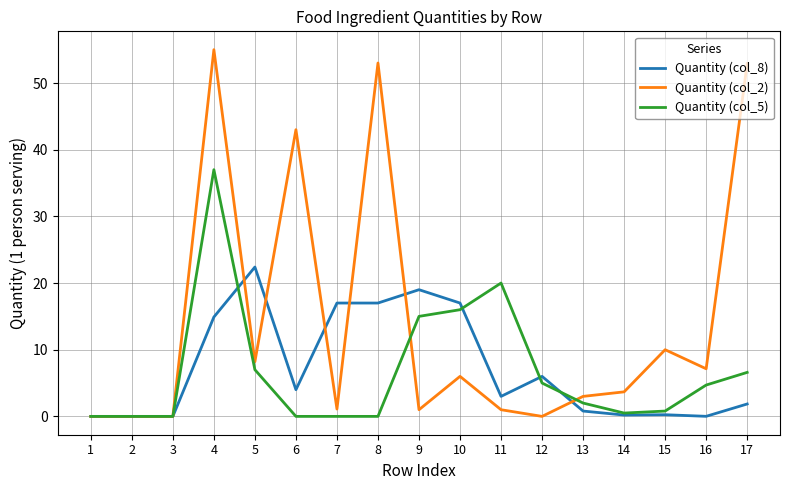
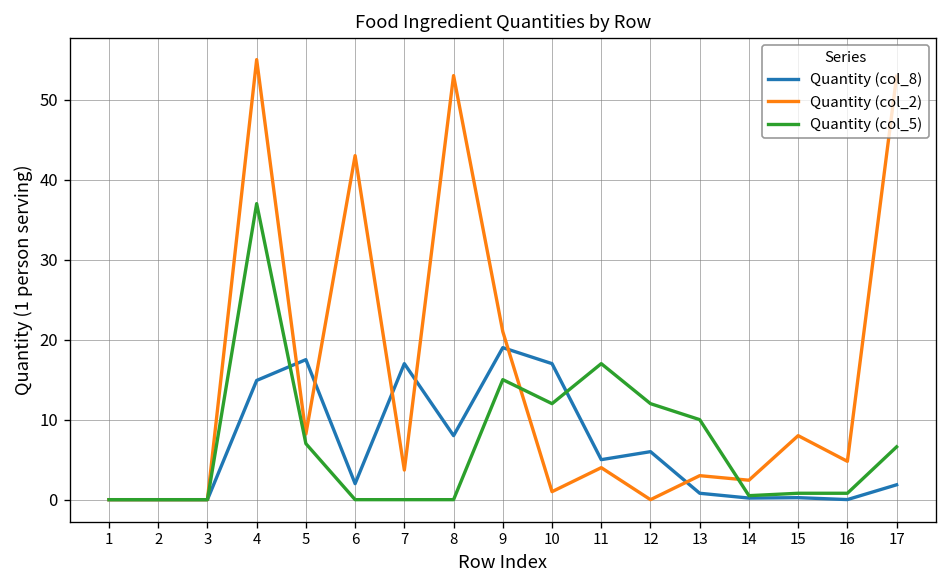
  {
    "Quantity (col_8)": {
      "4": 15,
-     "5": 22,
-     "6": 4,
+     "5": 18,
+     "6": 2,
      "7": 17,
-     "8": 17,
+     "8": 8,
      "9": 19,
      "10": 17,
-     "11": 3,
+     "11": 5,
      "12": 6,
      "13": 1,
      "15": 0,
      "16": 0,
      "17": 2
    },
    "Quantity (col_2)": {
      "4": 55,
      "5": 8,
      "6": 43,
-     "7": 1,
+     "7": 4,
      "8": 53,
-     "9": 1,
-     "10": 6,
-     "11": 1,
+     "9": 21,
+     "10": 1,
+     "11": 4,
      "12": 0,
      "13": 3,
-     "14": 4,
-     "15": 10,
-     "16": 7
+     "14": 2,
+     "15": 8,
+     "16": 5
    },
    "Quantity (col_5)": {
      "4": 37,
      "5": 7,
      "6": 0,
      "7": 0,
      "8": 0,
      "9": 15,
-     "10": 16,
-     "11": 20,
-     "12": 5,
-     "13": 2,
+     "10": 12,
+     "11": 17,
+     "12": 12,
+     "13": 10,
      "15": 1,
-     "16": 5,
+     "16": 1,
      "17": 7
    }
  }
